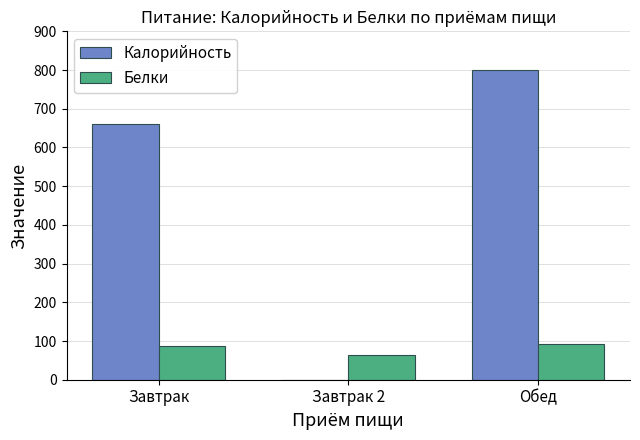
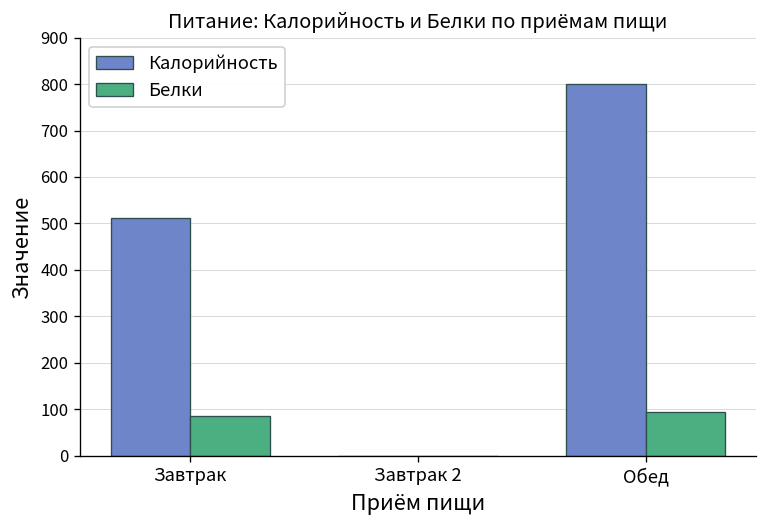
  {
    "Калорийность": {
-     "Завтрак": 660,
+     "Завтрак": 510,
      "Завтрак 2": 0,
      "Обед": 800
    },
    "Белки": {
      "Завтрак": 90,
-     "Завтрак 2": 60,
+     "Завтрак 2": 0,
      "Обед": 90
    }
  }
